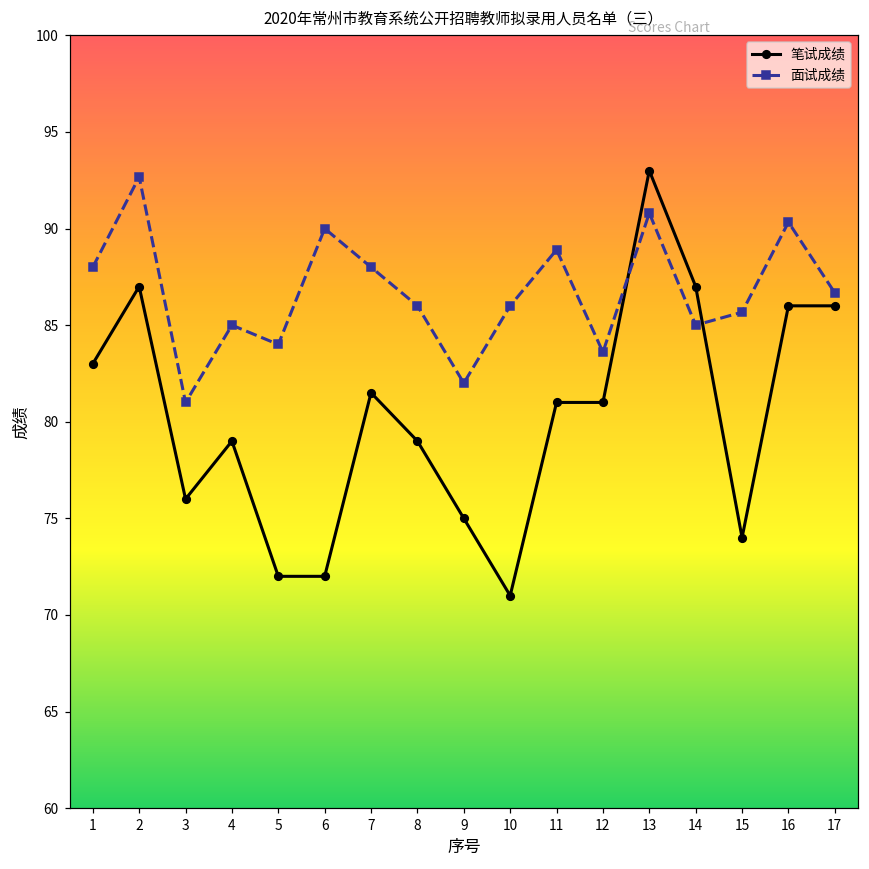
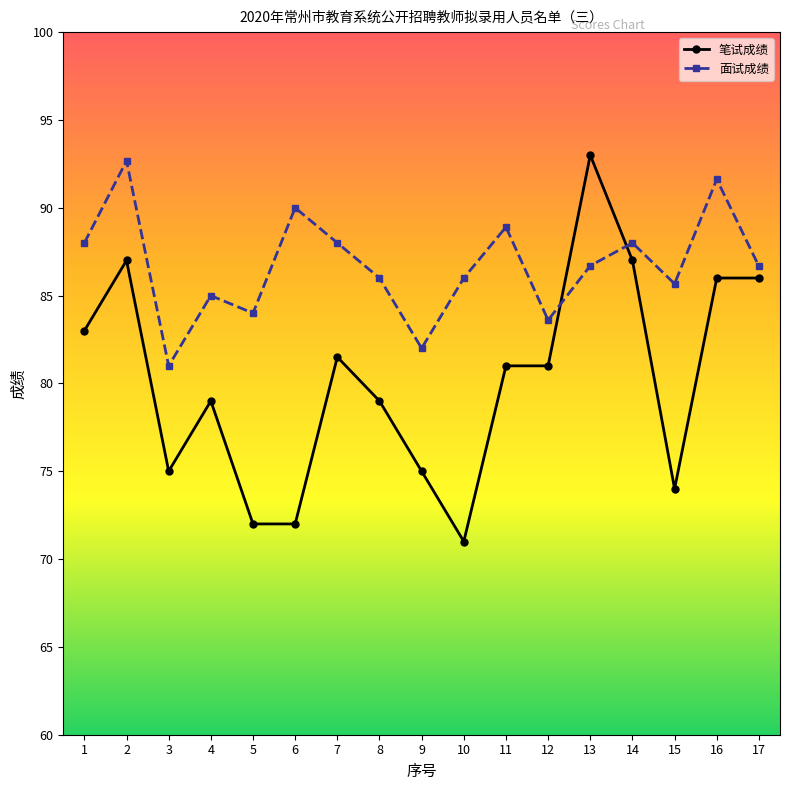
  {
    "笔试成绩": {
      "1": 83,
      "2": 87,
-     "3": 76,
+     "3": 75,
      "4": 79,
      "5": 72,
      "6": 72,
      "7": 81.5,
      "8": 79,
      "9": 75,
      "10": 71,
      "11": 81,
      "12": 81,
      "13": 93,
      "14": 87,
      "15": 74,
      "16": 86,
      "17": 86
    },
    "面试成绩": {
      "1": 88.0,
      "2": 92.7,
      "3": 81.0,
      "4": 85.0,
      "5": 84.0,
      "6": 90.0,
      "7": 88.0,
      "8": 86.0,
      "9": 82.0,
      "10": 86.0,
      "11": 88.9,
      "12": 83.6,
-     "13": 90.8,
-     "14": 85,
+     "13": 86.7,
+     "14": 88,
      "15": 85.7,
-     "16": 90.3,
+     "16": 91.6,
      "17": 86.7
    }
  }
